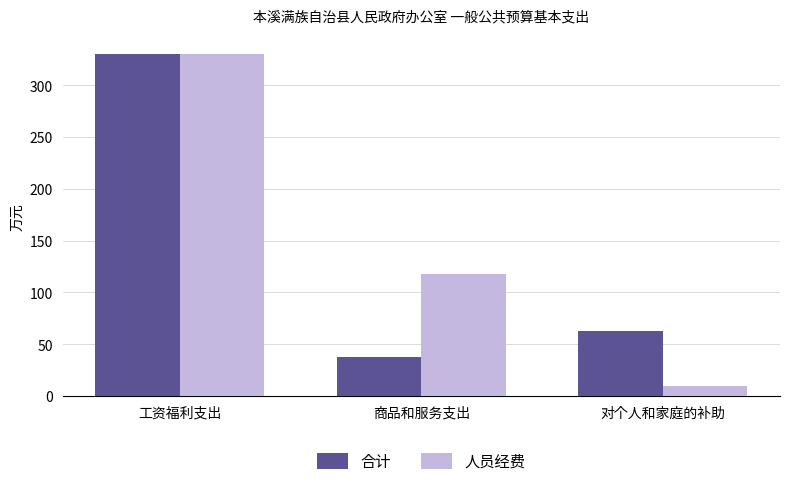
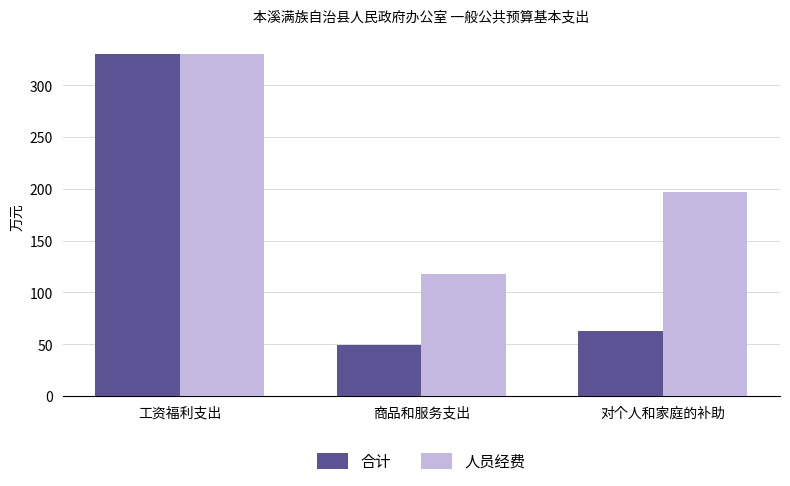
  {
    "合计": {
      "工资福利支出": 330,
-     "商品和服务支出": 38,
+     "商品和服务支出": 49,
      "对个人和家庭的补助": 63
    },
    "人员经费": {
      "工资福利支出": 330,
      "商品和服务支出": 118,
-     "对个人和家庭的补助": 10
+     "对个人和家庭的补助": 197
    }
  }
